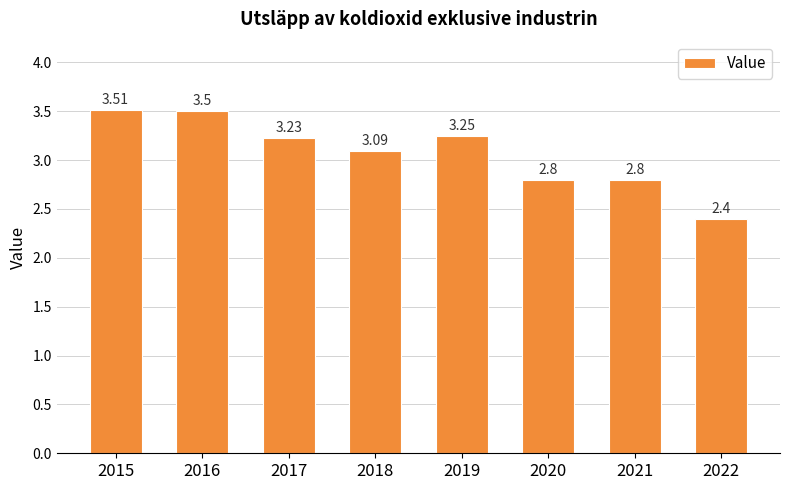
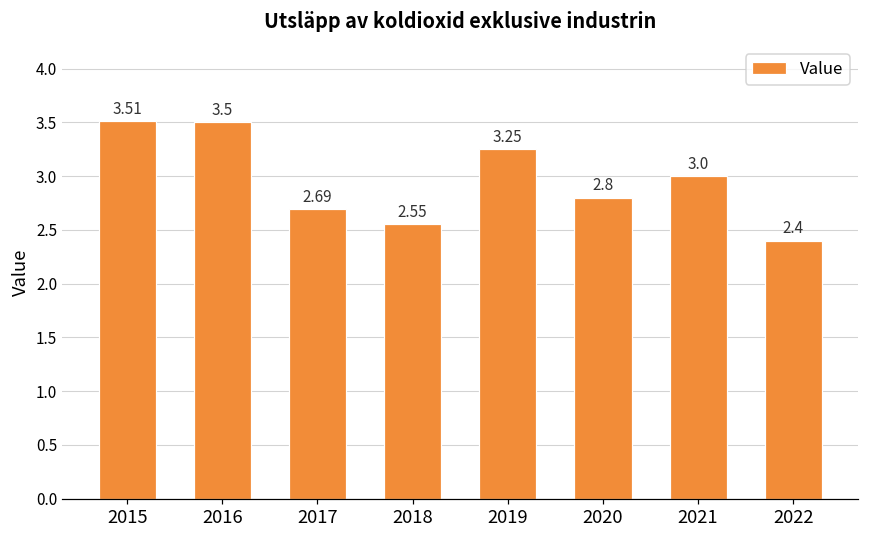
  {
    "2015": 3.51,
    "2016": 3.5,
-   "2017": 3.23,
-   "2018": 3.09,
+   "2017": 2.69,
+   "2018": 2.55,
    "2019": 3.25,
    "2020": 2.8,
-   "2021": 2.8,
+   "2021": 3.0,
    "2022": 2.4
  }
